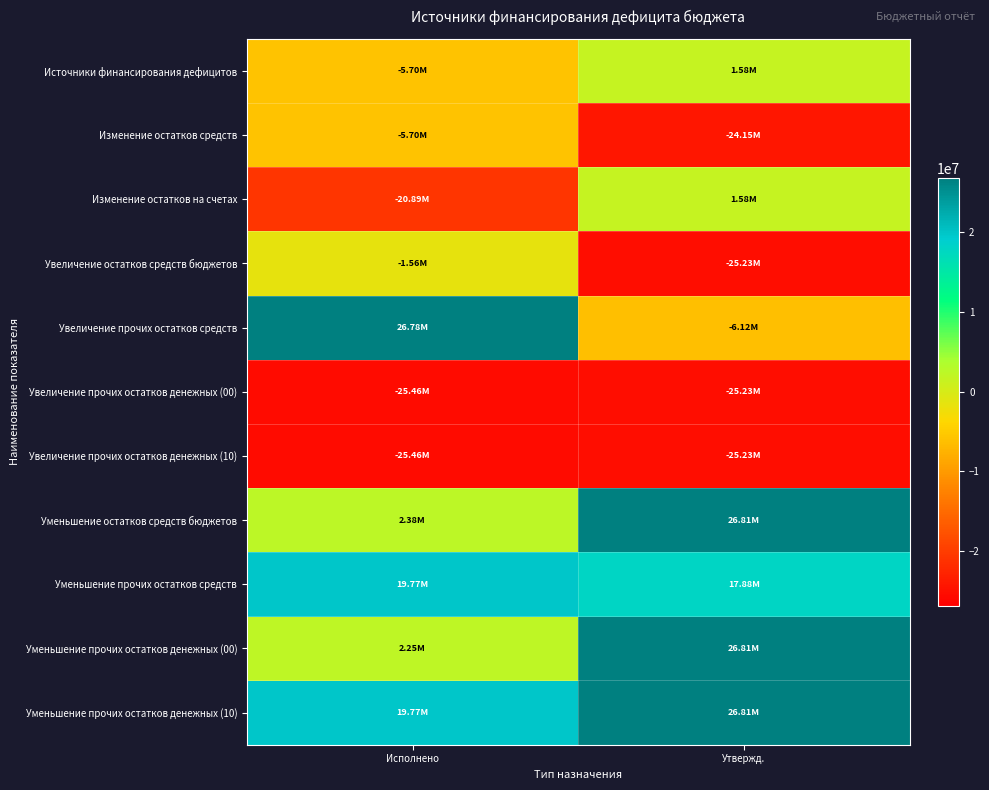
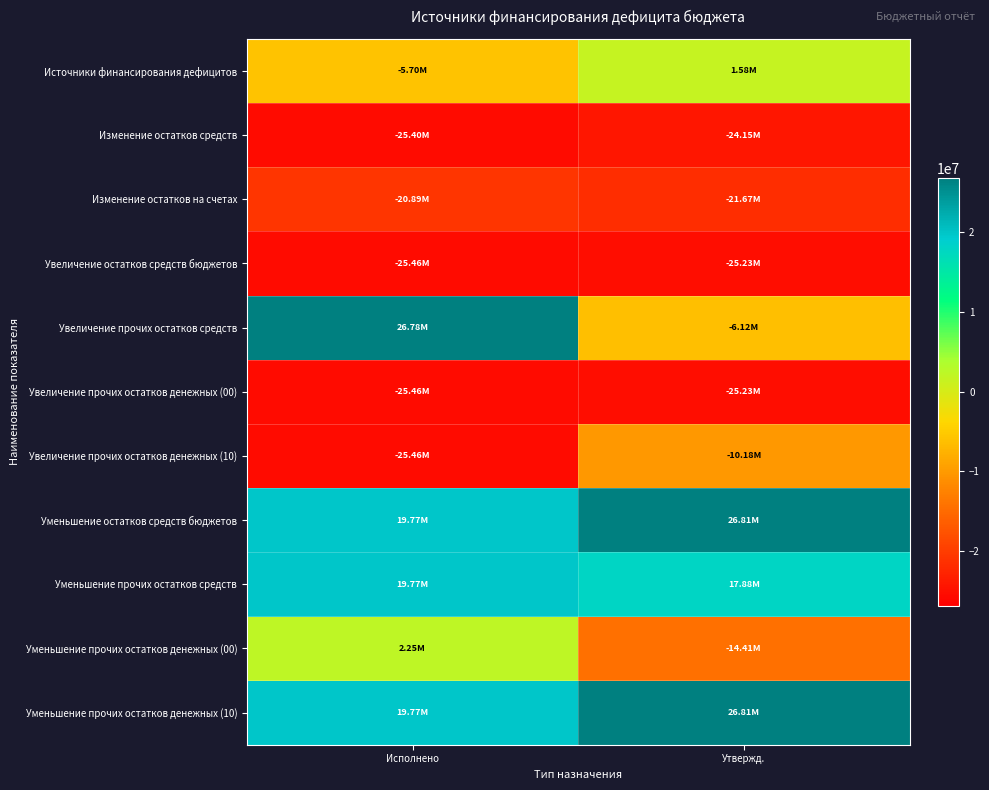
  {
    "Источники финансирования дефицитов": {
      "Исполнено": "-5.70M",
      "Утвержд.": "1.58M"
    },
    "Изменение остатков средств": {
-     "Исполнено": "-5.70M",
+     "Исполнено": "-25.40M",
      "Утвержд.": "-24.15M"
    },
    "Изменение остатков на счетах": {
      "Исполнено": "-20.89M",
-     "Утвержд.": "1.58M"
+     "Утвержд.": "-21.67M"
    },
    "Увеличение остатков средств бюджетов": {
-     "Исполнено": "-1.56M",
+     "Исполнено": "-25.46M",
      "Утвержд.": "-25.23M"
    },
    "Увеличение прочих остатков средств": {
      "Исполнено": "26.78M",
      "Утвержд.": "-6.12M"
    },
    "Увеличение прочих остатков денежных (00)": {
      "Исполнено": "-25.46M",
      "Утвержд.": "-25.23M"
    },
    "Увеличение прочих остатков денежных (10)": {
      "Исполнено": "-25.46M",
-     "Утвержд.": "-25.23M"
+     "Утвержд.": "-10.18M"
    },
    "Уменьшение остатков средств бюджетов": {
-     "Исполнено": "2.38M",
+     "Исполнено": "19.77M",
      "Утвержд.": "26.81M"
    },
    "Уменьшение прочих остатков средств": {
      "Исполнено": "19.77M",
      "Утвержд.": "17.88M"
    },
    "Уменьшение прочих остатков денежных (00)": {
      "Исполнено": "2.25M",
-     "Утвержд.": "26.81M"
+     "Утвержд.": "-14.41M"
    },
    "Уменьшение прочих остатков денежных (10)": {
      "Исполнено": "19.77M",
      "Утвержд.": "26.81M"
    }
  }
